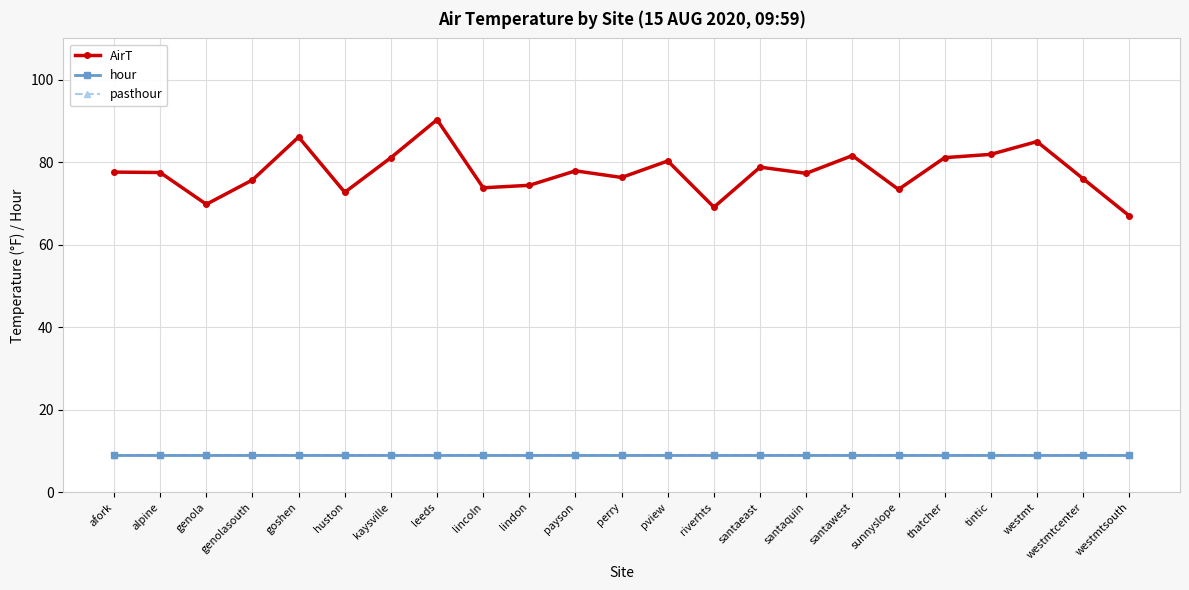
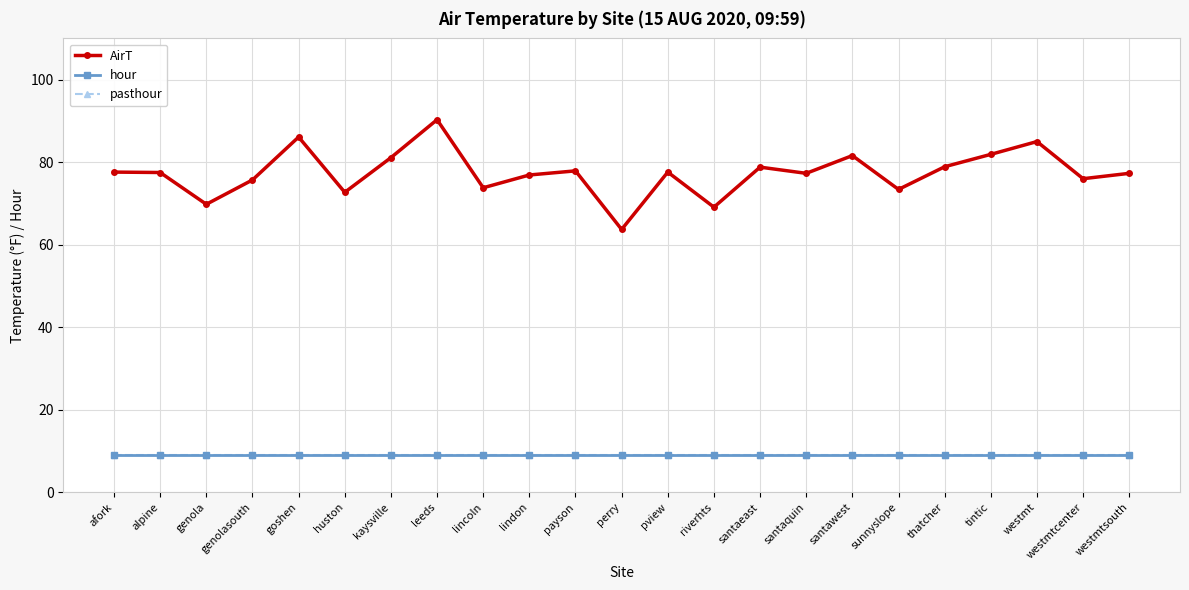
  {
    "AirT": {
      "afork": 78,
      "alpine": 78,
      "genola": 70,
      "genolasouth": 76,
      "goshen": 86,
      "huston": 73,
      "kaysville": 81,
      "leeds": 90,
      "lincoln": 74,
-     "lindon": 74,
+     "lindon": 77,
      "payson": 78,
-     "perry": 76,
-     "pview": 80,
+     "perry": 64,
+     "pview": 78,
      "riverhts": 69,
      "santaeast": 79,
      "santaquin": 77,
      "santawest": 82,
      "sunnyslope": 73,
-     "thatcher": 81,
+     "thatcher": 79,
      "tintic": 82,
      "westmt": 85,
      "westmtcenter": 76,
-     "westmtsouth": 67
+     "westmtsouth": 77
    },
    "pasthour": {
      "afork": 9,
      "alpine": 9,
      "genola": 9,
      "genolasouth": 9,
      "goshen": 9,
      "huston": 9,
      "kaysville": 9,
      "leeds": 9,
      "lincoln": 9,
      "lindon": 9,
      "payson": 9,
      "perry": 9,
      "pview": 9,
      "riverhts": 9,
      "santaeast": 9,
      "santaquin": 9,
      "santawest": 9,
      "sunnyslope": 9,
      "thatcher": 9,
      "tintic": 9,
      "westmt": 9,
      "westmtcenter": 9,
      "westmtsouth": 9
    }
  }
